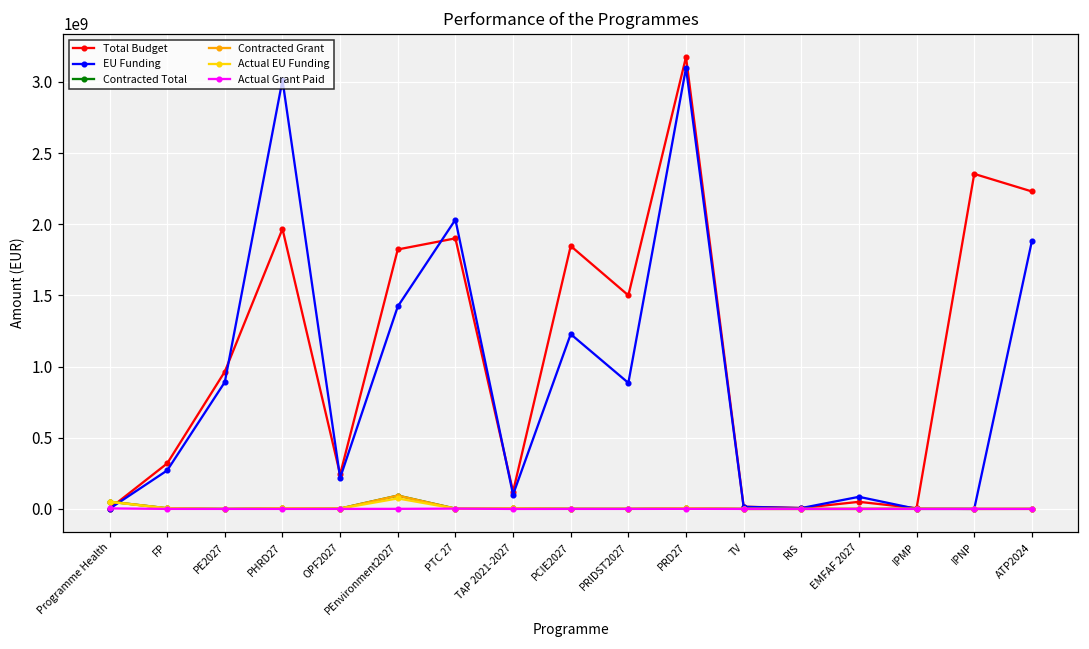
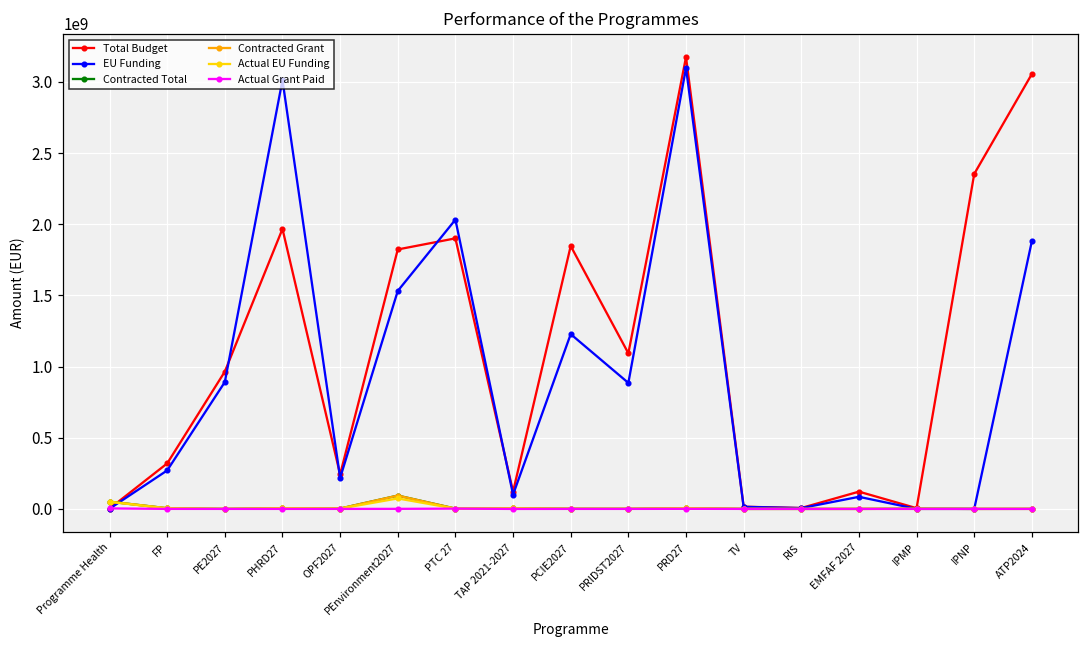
  {
    "Total Budget": {
      "FP": 320000000,
      "PE2027": 960000000,
      "PHRD27": 1970000000,
      "OPF2027": 240000000,
      "PEnvironment2027": 1820000000,
      "PTC 27": 1900000000,
      "TAP 2021-2027": 120000000,
      "PCIE2027": 1850000000,
-     "PRIDST2027": 1500000000,
+     "PRIDST2027": 1090000000,
      "PRD27": 3180000000,
-     "EMFAF 2027": 50000000,
+     "EMFAF 2027": 120000000,
      "IPNP": 2350000000,
-     "ATP2024": 2230000000
+     "ATP2024": 3060000000
    },
    "EU Funding": {
      "FP": 270000000,
      "PE2027": 890000000,
      "OPF2027": 220000000,
-     "PEnvironment2027": 1420000000,
+     "PEnvironment2027": 1530000000,
      "PTC 27": 2030000000,
      "TAP 2021-2027": 100000000,
      "PCIE2027": 1230000000,
      "PRIDST2027": 890000000,
      "PRD27": 3100000000,
      "EMFAF 2027": 80000000,
      "ATP2024": 1880000000
    },
    "Actual Grant Paid": {
      "PEnvironment2027": 0
    }
  }
